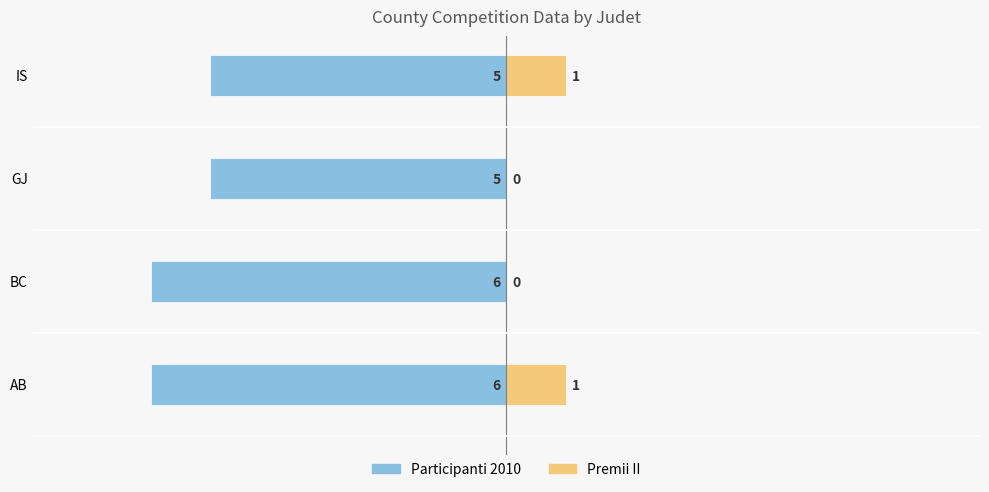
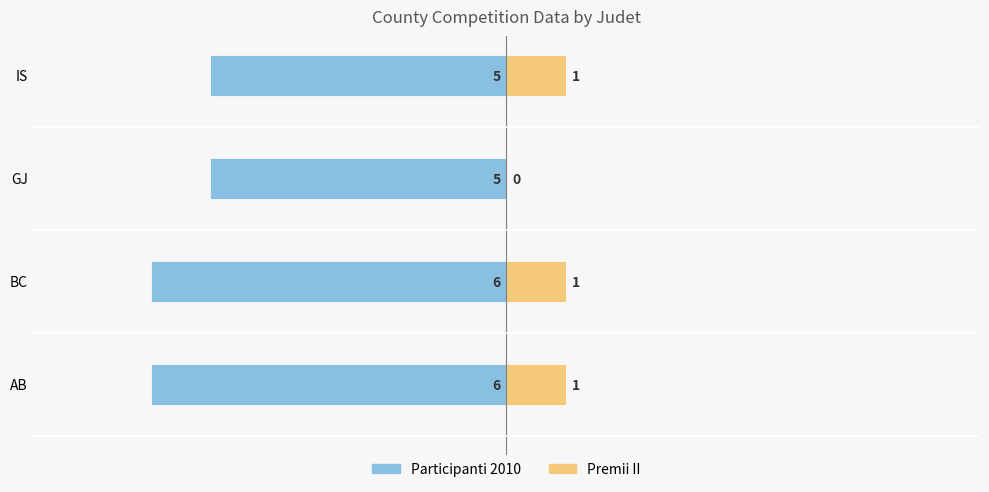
  {
    "Premii II": {
      "IS": 1,
      "GJ": 0,
-     "BC": 0,
+     "BC": 1,
      "AB": 1
    }
  }
